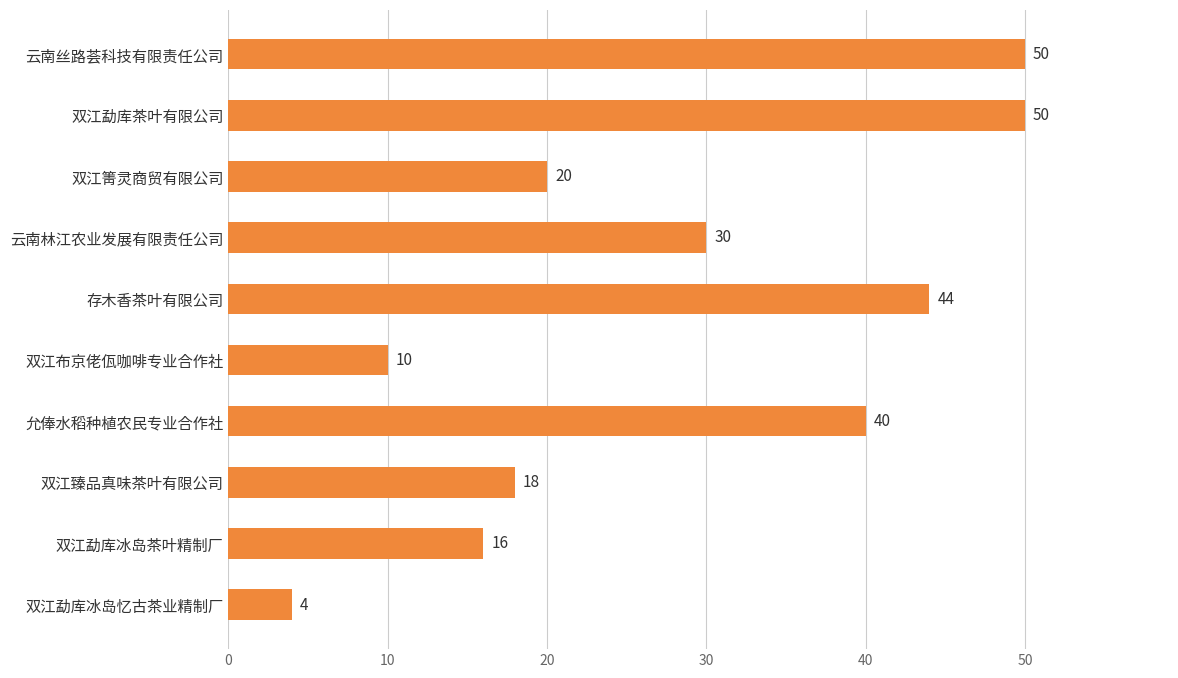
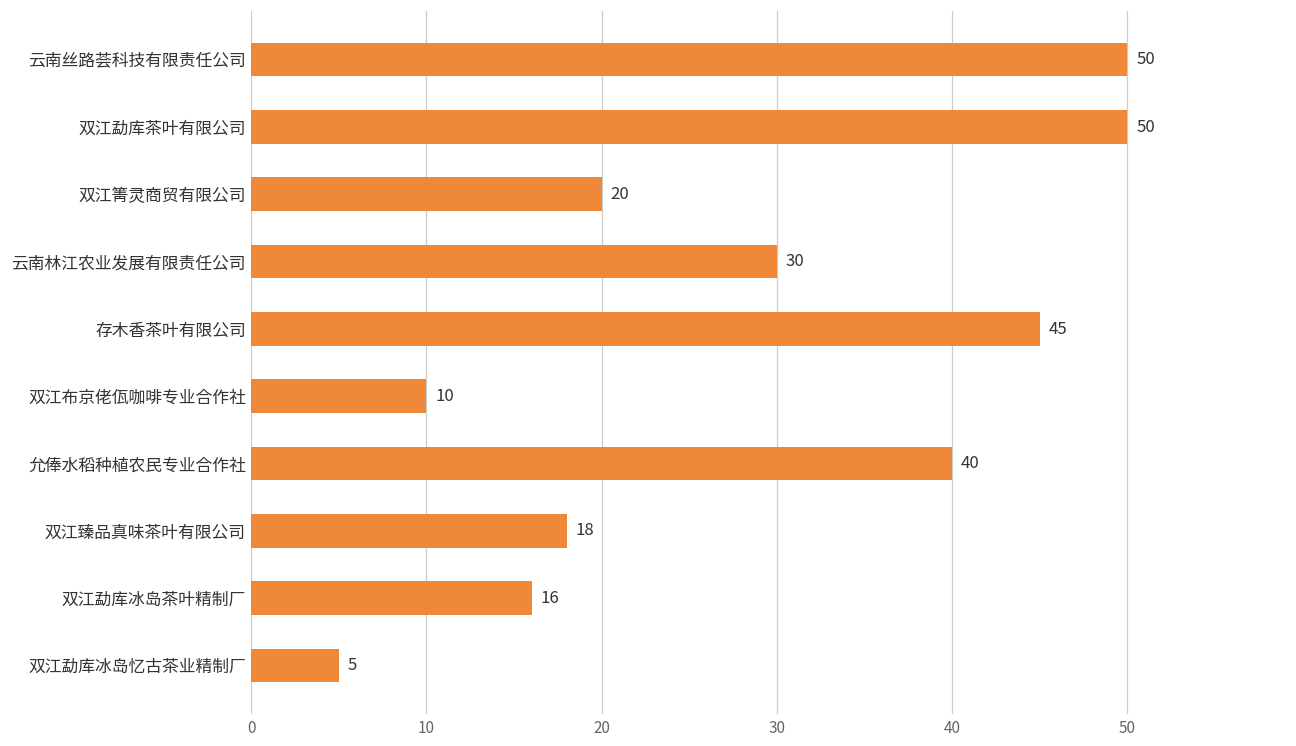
  {
    "云南丝路荟科技有限责任公司": 50,
    "双江勐库茶叶有限公司": 50,
    "双江箐灵商贸有限公司": 20,
    "云南林江农业发展有限责任公司": 30,
-   "存木香茶叶有限公司": 44,
+   "存木香茶叶有限公司": 45,
    "双江布京佬佤咖啡专业合作社": 10,
    "允俸水稻种植农民专业合作社": 40,
    "双江臻品真味茶叶有限公司": 18,
    "双江勐库冰岛茶叶精制厂": 16,
-   "双江勐库冰岛忆古茶业精制厂": 4
+   "双江勐库冰岛忆古茶业精制厂": 5
  }
